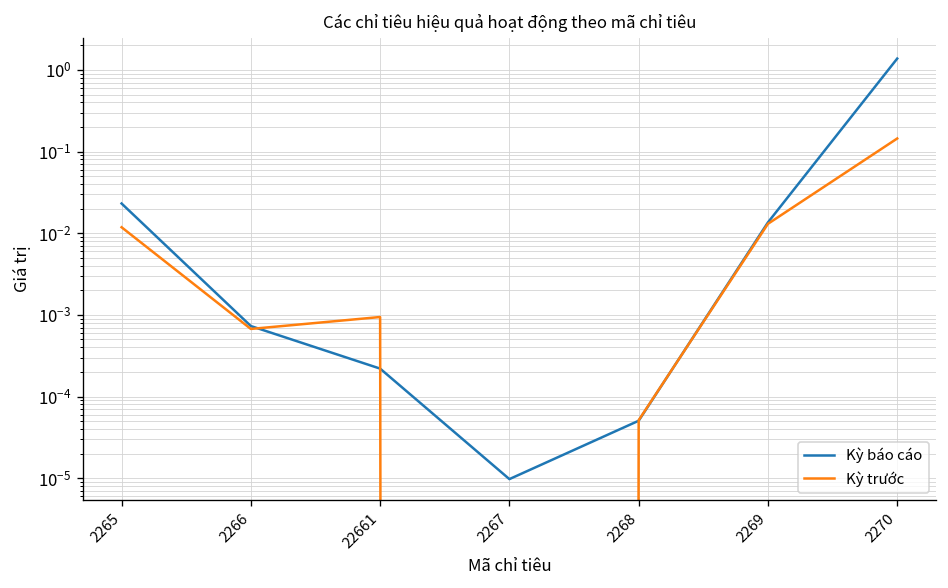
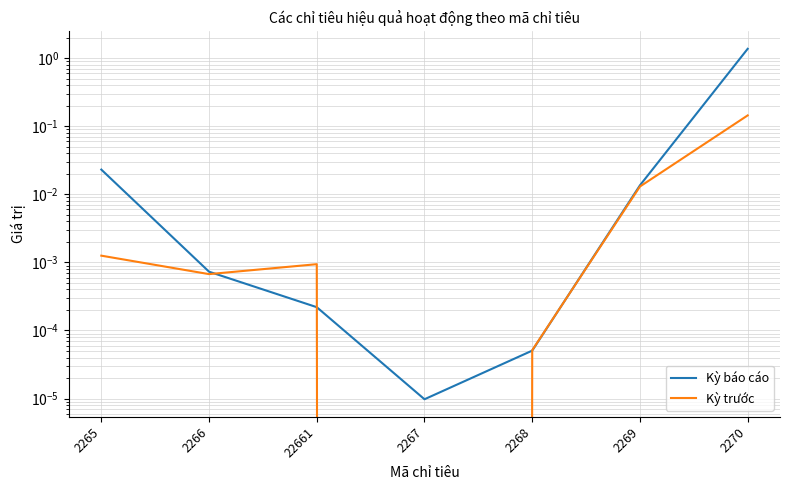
  {
    "Kỳ báo cáo": {
      "2265": 0.023,
      "22661": 0.00022,
      "2267": 0.000010,
      "2270": 1.4
    },
    "Kỳ trước": {
-     "2265": 0.012,
+     "2265": 0.0013,
      "22661": 0.0009,
      "2270": 0.14
    }
  }
